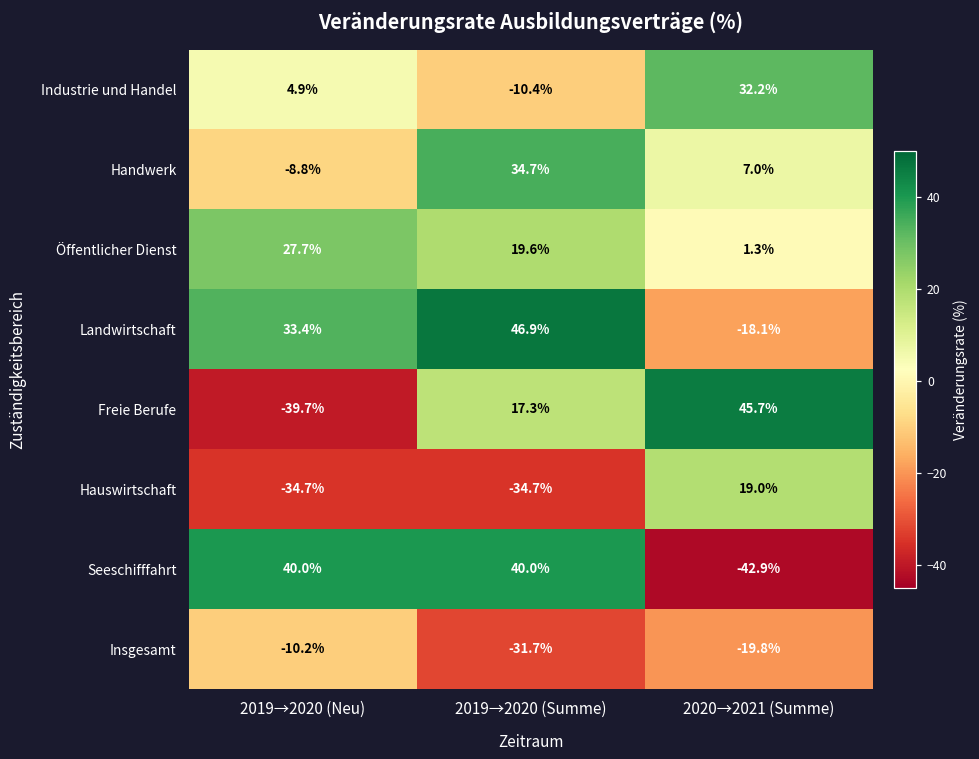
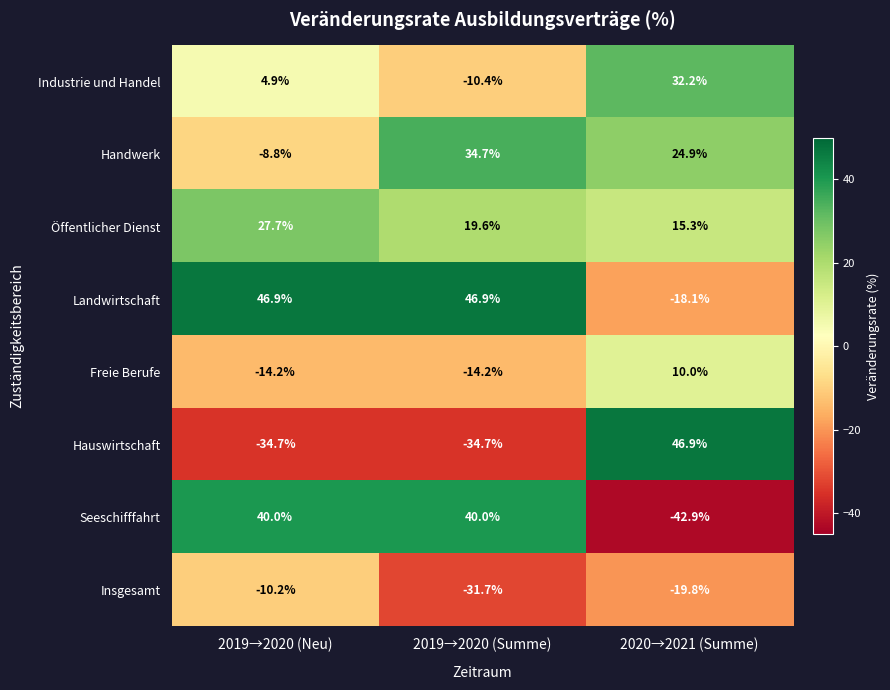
  {
    "Industrie und Handel": {
      "2019→2020 (Neu)": "4.9%",
      "2019→2020 (Summe)": "-10.4%",
      "2020→2021 (Summe)": "32.2%"
    },
    "Handwerk": {
      "2019→2020 (Neu)": "-8.8%",
      "2019→2020 (Summe)": "34.7%",
-     "2020→2021 (Summe)": "7.0%"
+     "2020→2021 (Summe)": "24.9%"
    },
    "Öffentlicher Dienst": {
      "2019→2020 (Neu)": "27.7%",
      "2019→2020 (Summe)": "19.6%",
-     "2020→2021 (Summe)": "1.3%"
+     "2020→2021 (Summe)": "15.3%"
    },
    "Landwirtschaft": {
-     "2019→2020 (Neu)": "33.4%",
+     "2019→2020 (Neu)": "46.9%",
      "2019→2020 (Summe)": "46.9%",
      "2020→2021 (Summe)": "-18.1%"
    },
    "Freie Berufe": {
-     "2019→2020 (Neu)": "-39.7%",
-     "2019→2020 (Summe)": "17.3%",
-     "2020→2021 (Summe)": "45.7%"
+     "2019→2020 (Neu)": "-14.2%",
+     "2019→2020 (Summe)": "-14.2%",
+     "2020→2021 (Summe)": "10.0%"
    },
    "Hauswirtschaft": {
      "2019→2020 (Neu)": "-34.7%",
      "2019→2020 (Summe)": "-34.7%",
-     "2020→2021 (Summe)": "19.0%"
+     "2020→2021 (Summe)": "46.9%"
    },
    "Seeschifffahrt": {
      "2019→2020 (Neu)": "40.0%",
      "2019→2020 (Summe)": "40.0%",
      "2020→2021 (Summe)": "-42.9%"
    },
    "Insgesamt": {
      "2019→2020 (Neu)": "-10.2%",
      "2019→2020 (Summe)": "-31.7%",
      "2020→2021 (Summe)": "-19.8%"
    }
  }
